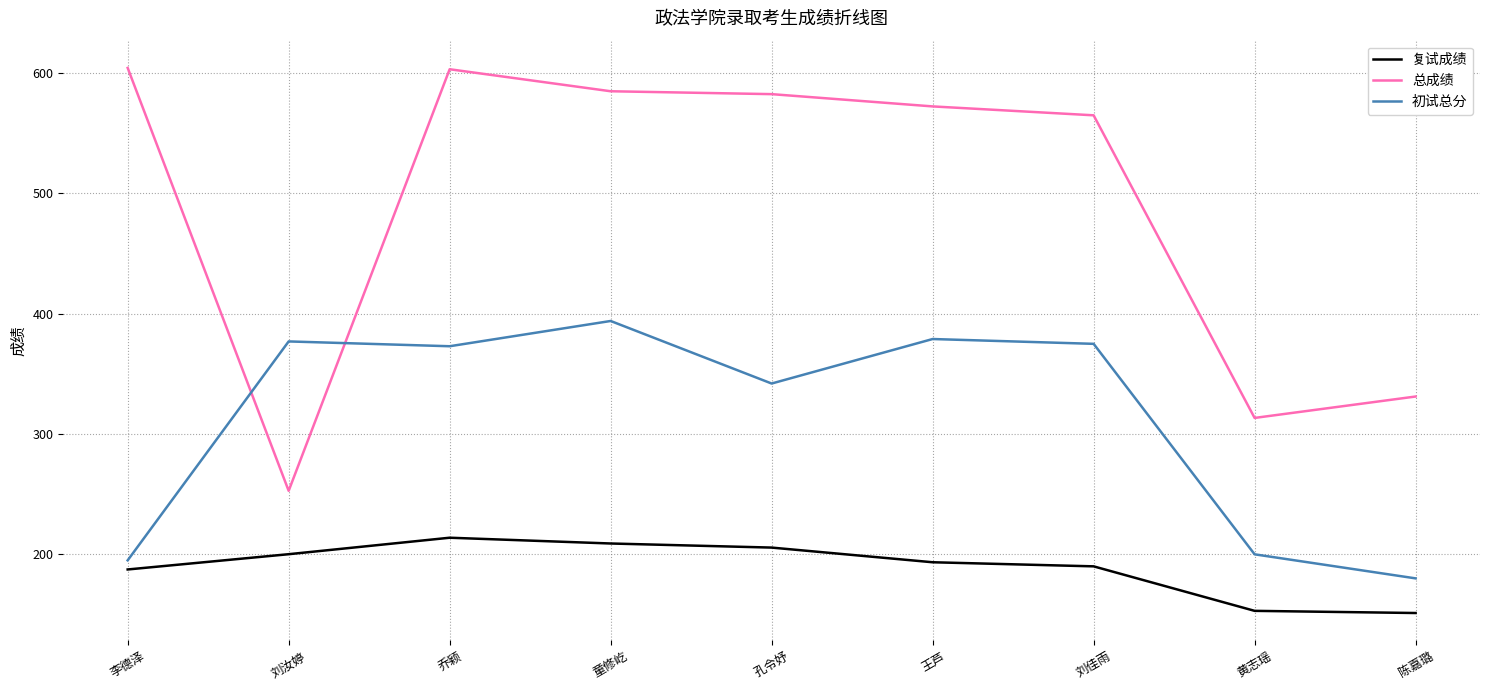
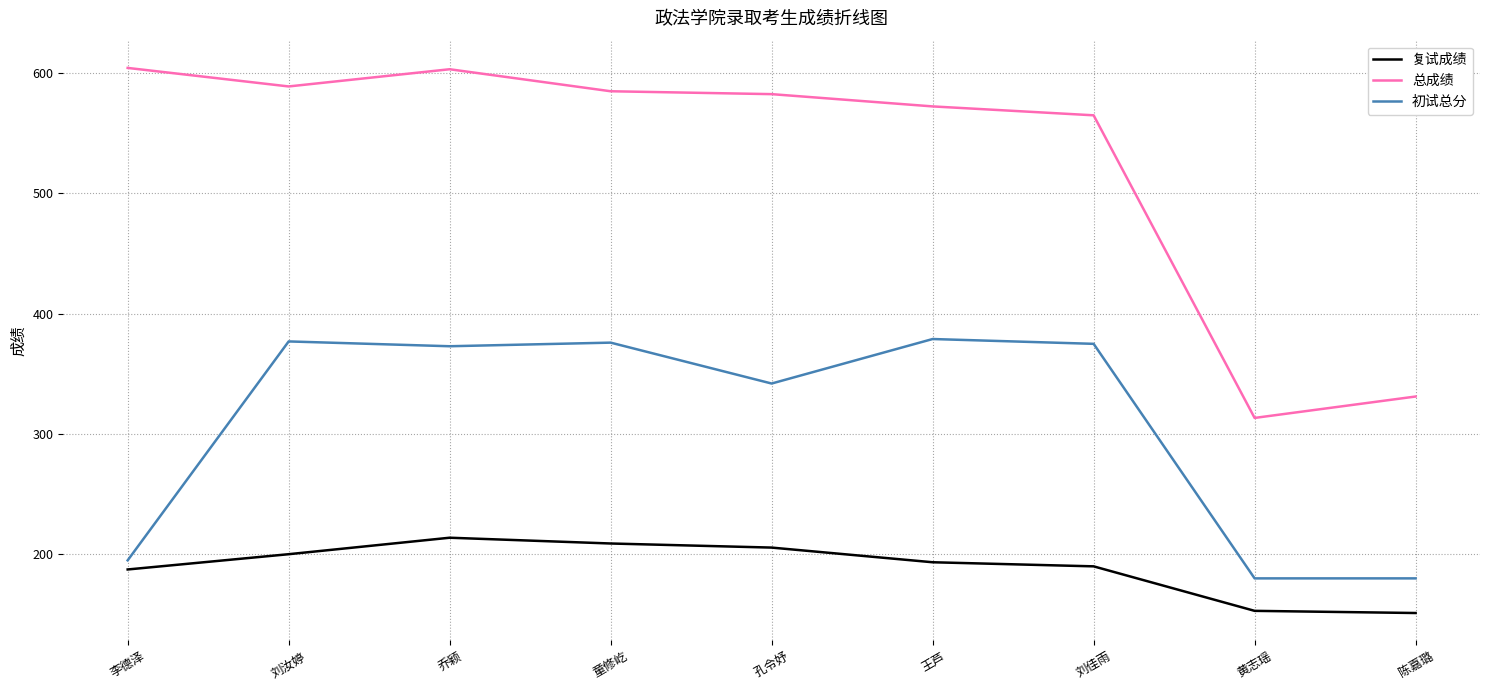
  {
    "复试成绩": {
      "李德泽": 187,
      "刘汝婷": 200,
      "乔颖": 214,
      "童修屹": 209,
      "孔令妤": 206,
      "王芦": 193,
      "刘佳雨": 190,
      "黄志瑶": 153,
      "陈嘉璐": 151
    },
    "总成绩": {
      "李德泽": 604,
-     "刘汝婷": 253,
+     "刘汝婷": 589,
      "乔颖": 603,
      "童修屹": 585,
      "孔令妤": 583,
      "王芦": 572,
      "刘佳雨": 565,
      "黄志瑶": 313,
      "陈嘉璐": 331
    },
    "初试总分": {
      "李德泽": 195,
      "刘汝婷": 377,
      "乔颖": 373,
-     "童修屹": 394,
+     "童修屹": 376,
      "孔令妤": 342,
      "王芦": 379,
      "刘佳雨": 375,
-     "黄志瑶": 200,
+     "黄志瑶": 180,
      "陈嘉璐": 180
    }
  }
